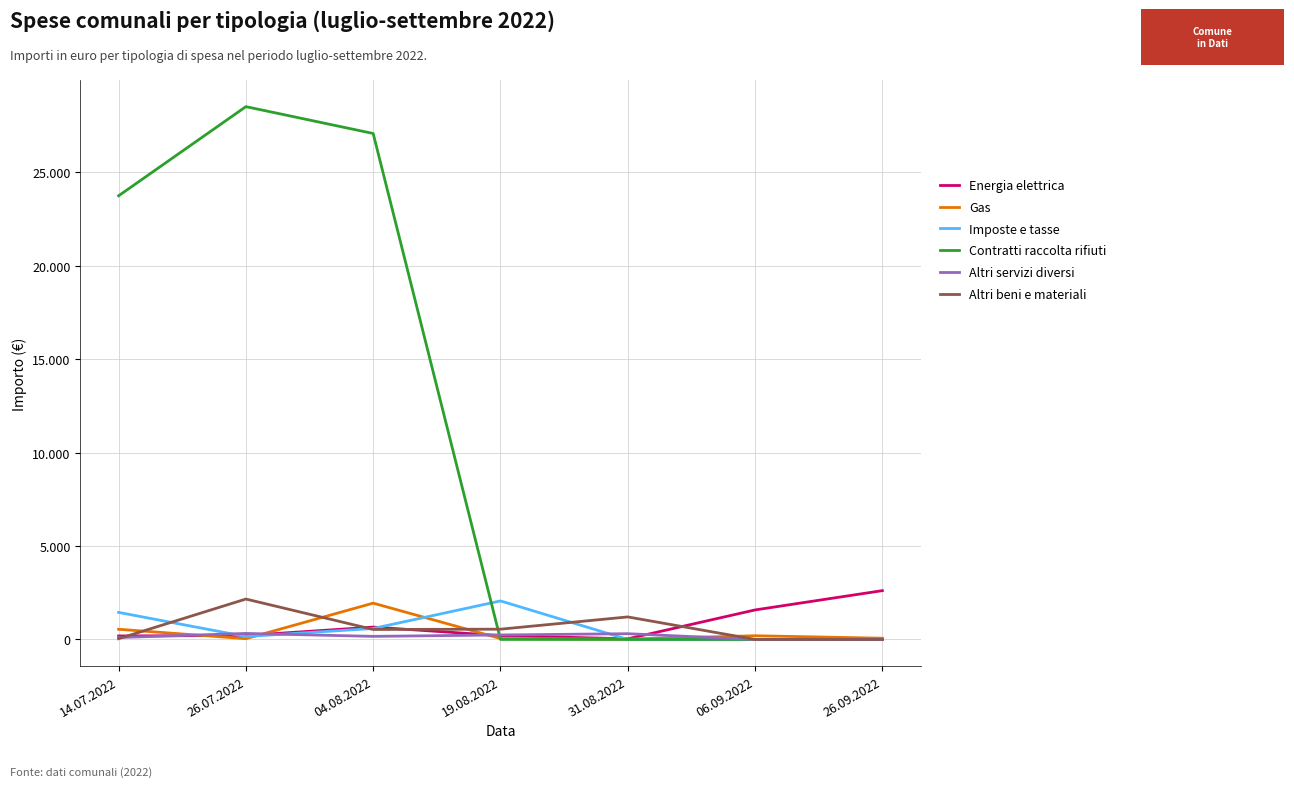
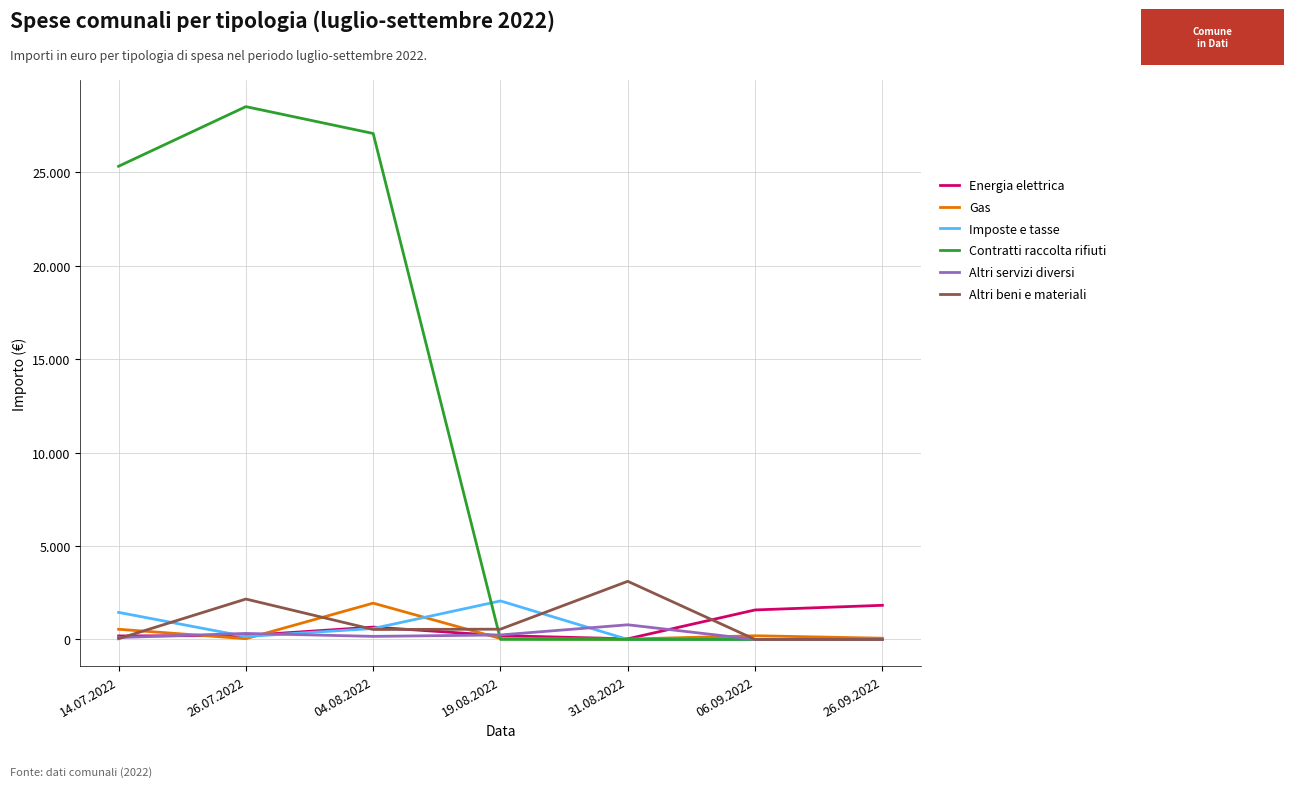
  {
    "Energia elettrica": {
      "06.09.2022": 1.6,
-     "26.09.2022": 2.6
+     "26.09.2022": 1.8
    },
    "Gas": {
      "14.07.2022": 0.5,
      "04.08.2022": 1.9,
      "06.09.2022": 0.2
    },
    "Imposte e tasse": {
      "14.07.2022": 1.4,
      "19.08.2022": 2.1
    },
    "Contratti raccolta rifiuti": {
-     "14.07.2022": 23.7,
+     "14.07.2022": 25.3,
      "26.07.2022": 28.5,
      "04.08.2022": 27.1
    },
    "Altri servizi diversi": {
      "04.08.2022": 0.2,
-     "31.08.2022": 0.3
+     "31.08.2022": 0.8
    },
    "Altri beni e materiali": {
      "26.07.2022": 2.2,
      "19.08.2022": 0.5,
-     "31.08.2022": 1.2
+     "31.08.2022": 3.1
    }
  }
